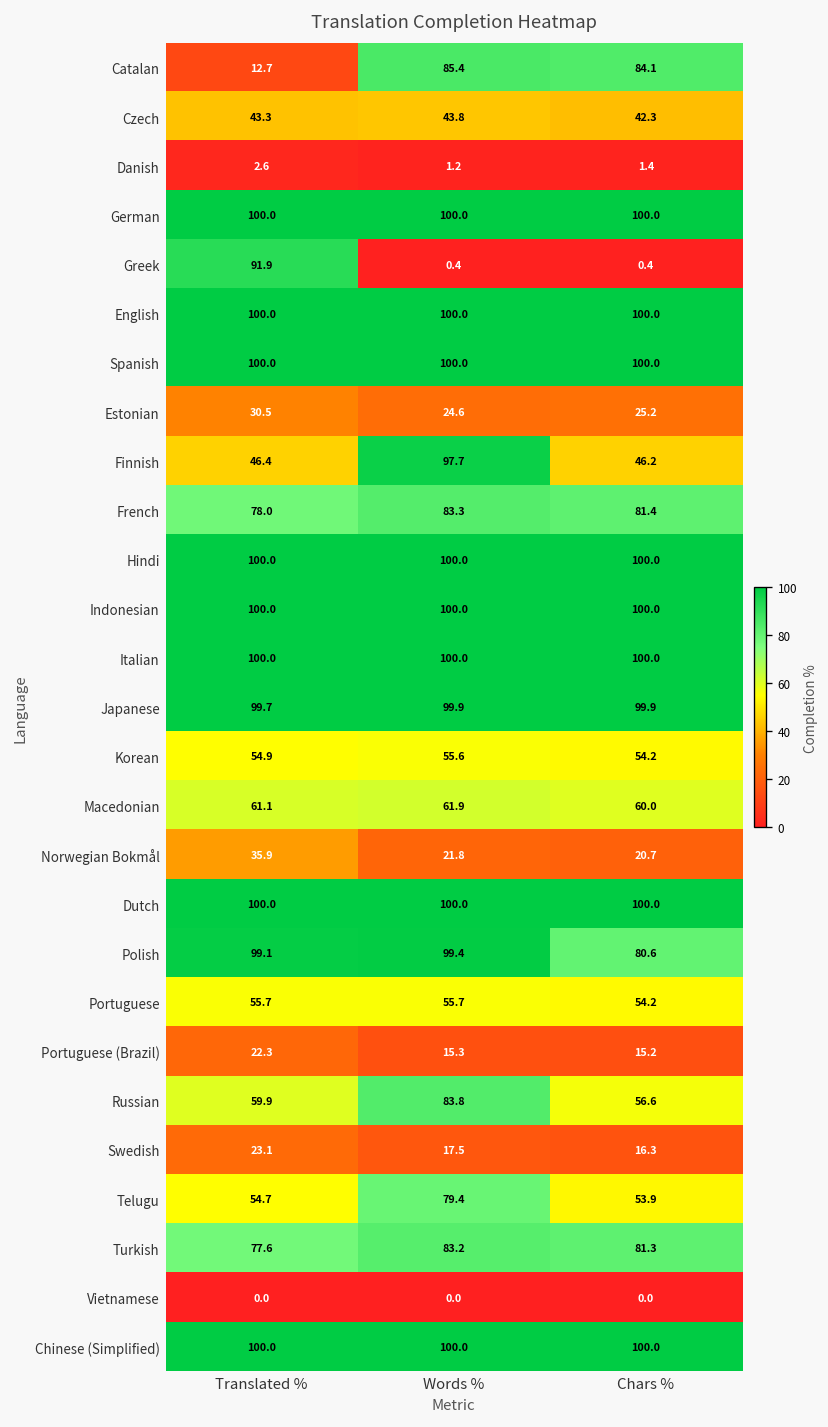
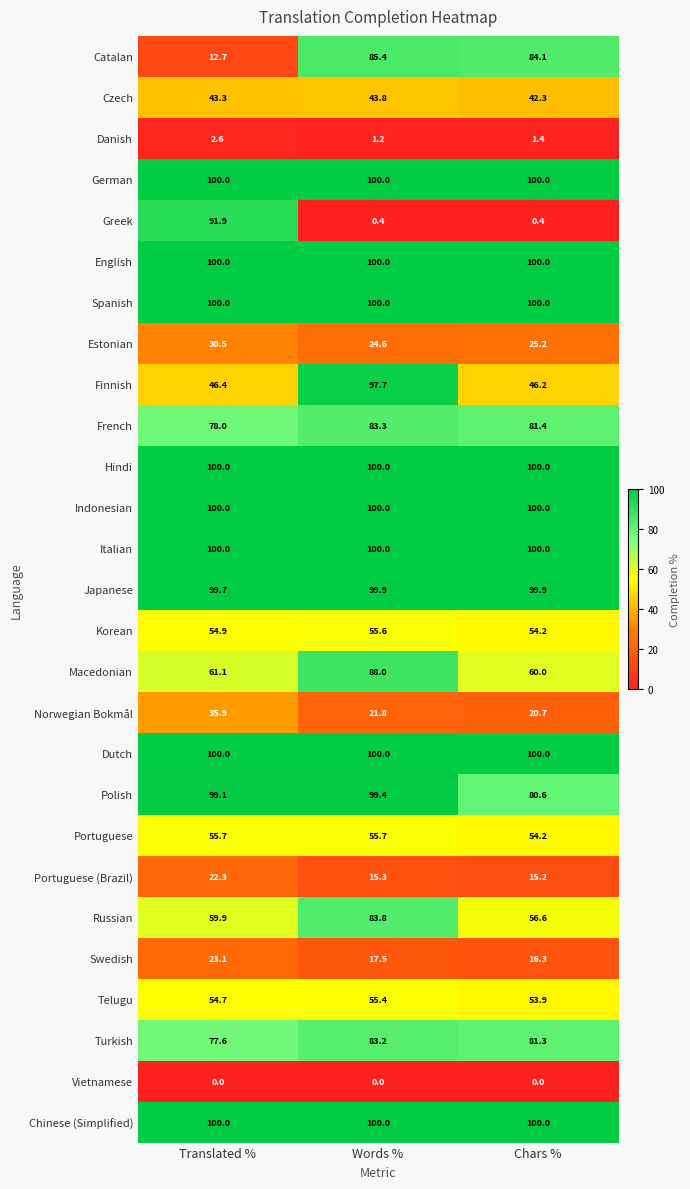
  {
    "Catalan": {
      "Translated %": 12.7,
      "Words %": 85.4,
      "Chars %": 84.1
    },
    "Czech": {
      "Translated %": 43.3,
      "Words %": 43.8,
      "Chars %": 42.3
    },
    "Danish": {
      "Translated %": 2.6,
      "Words %": 1.2,
      "Chars %": 1.4
    },
    "German": {
      "Translated %": 100.0,
      "Words %": 100.0,
      "Chars %": 100.0
    },
    "Greek": {
      "Translated %": 91.9,
      "Words %": 0.4,
      "Chars %": 0.4
    },
    "English": {
      "Translated %": 100.0,
      "Words %": 100.0,
      "Chars %": 100.0
    },
    "Spanish": {
      "Translated %": 100.0,
      "Words %": 100.0,
      "Chars %": 100.0
    },
    "Estonian": {
      "Translated %": 30.5,
      "Words %": 24.6,
      "Chars %": 25.2
    },
    "Finnish": {
      "Translated %": 46.4,
      "Words %": 97.7,
      "Chars %": 46.2
    },
    "French": {
      "Translated %": 78.0,
      "Words %": 83.3,
      "Chars %": 81.4
    },
    "Hindi": {
      "Translated %": 100.0,
      "Words %": 100.0,
      "Chars %": 100.0
    },
    "Indonesian": {
      "Translated %": 100.0,
      "Words %": 100.0,
      "Chars %": 100.0
    },
    "Italian": {
      "Translated %": 100.0,
      "Words %": 100.0,
      "Chars %": 100.0
    },
    "Japanese": {
      "Translated %": 99.7,
      "Words %": 99.9,
      "Chars %": 99.9
    },
    "Korean": {
      "Translated %": 54.9,
      "Words %": 55.6,
      "Chars %": 54.2
    },
    "Macedonian": {
      "Translated %": 61.1,
-     "Words %": 61.9,
+     "Words %": 88.0,
      "Chars %": 60.0
    },
    "Norwegian Bokmål": {
      "Translated %": 35.9,
      "Words %": 21.8,
      "Chars %": 20.7
    },
    "Dutch": {
      "Translated %": 100.0,
      "Words %": 100.0,
      "Chars %": 100.0
    },
    "Polish": {
      "Translated %": 99.1,
      "Words %": 99.4,
      "Chars %": 80.6
    },
    "Portuguese": {
      "Translated %": 55.7,
      "Words %": 55.7,
      "Chars %": 54.2
    },
    "Portuguese (Brazil)": {
      "Translated %": 22.3,
      "Words %": 15.3,
      "Chars %": 15.2
    },
    "Russian": {
      "Translated %": 59.9,
      "Words %": 83.8,
      "Chars %": 56.6
    },
    "Swedish": {
      "Translated %": 23.1,
      "Words %": 17.5,
      "Chars %": 16.3
    },
    "Telugu": {
      "Translated %": 54.7,
-     "Words %": 79.4,
+     "Words %": 55.4,
      "Chars %": 53.9
    },
    "Turkish": {
      "Translated %": 77.6,
      "Words %": 83.2,
      "Chars %": 81.3
    },
    "Vietnamese": {
      "Translated %": 0.0,
      "Words %": 0.0,
      "Chars %": 0.0
    },
    "Chinese (Simplified)": {
      "Translated %": 100.0,
      "Words %": 100.0,
      "Chars %": 100.0
    }
  }
